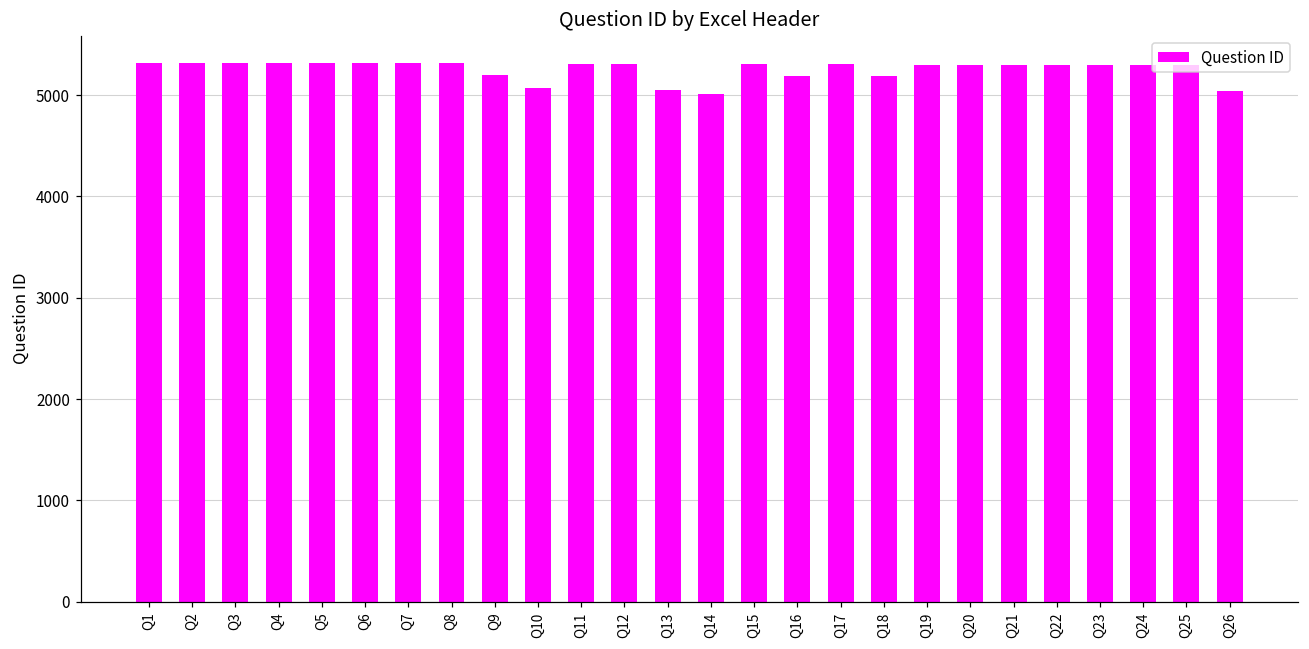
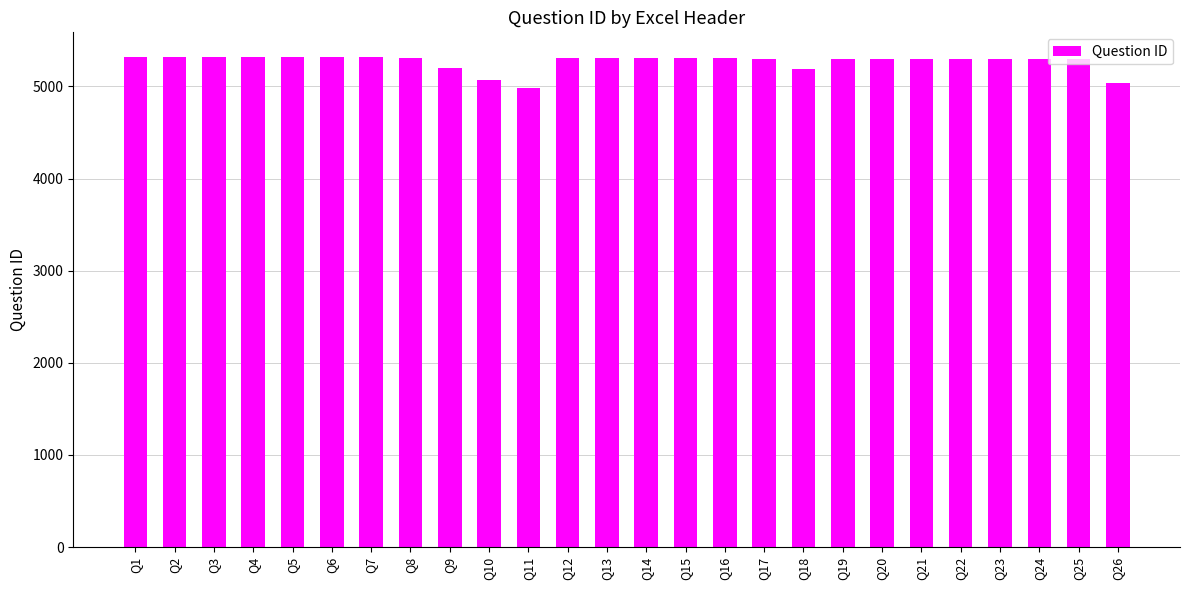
  {
    "Q1": 5300,
    "Q2": 5300,
    "Q3": 5300,
    "Q4": 5300,
    "Q5": 5300,
    "Q6": 5300,
    "Q7": 5300,
    "Q8": 5300,
    "Q9": 5200,
    "Q10": 5100,
-   "Q11": 5300,
+   "Q11": 5000,
    "Q12": 5300,
-   "Q13": 5100,
-   "Q14": 5000,
+   "Q13": 5300,
+   "Q14": 5300,
    "Q15": 5300,
-   "Q16": 5200,
+   "Q16": 5300,
    "Q17": 5300,
    "Q18": 5200,
    "Q19": 5300,
    "Q20": 5300,
    "Q21": 5300,
    "Q22": 5300,
    "Q23": 5300,
    "Q24": 5300,
    "Q26": 5000
  }
